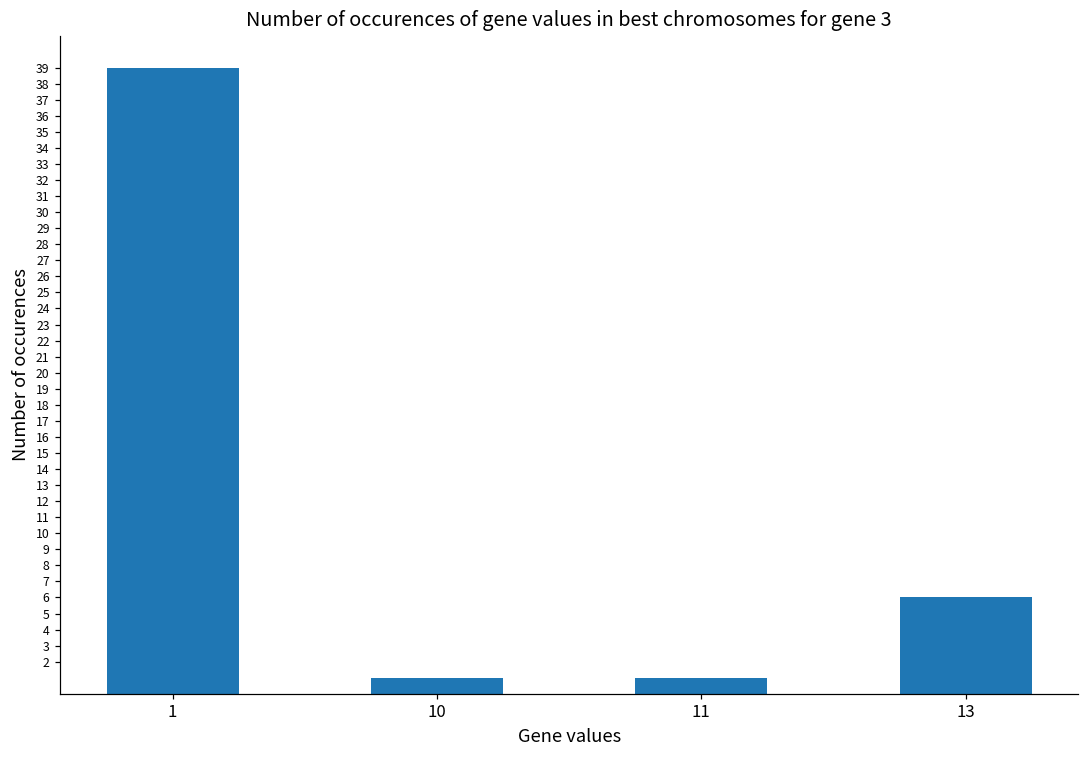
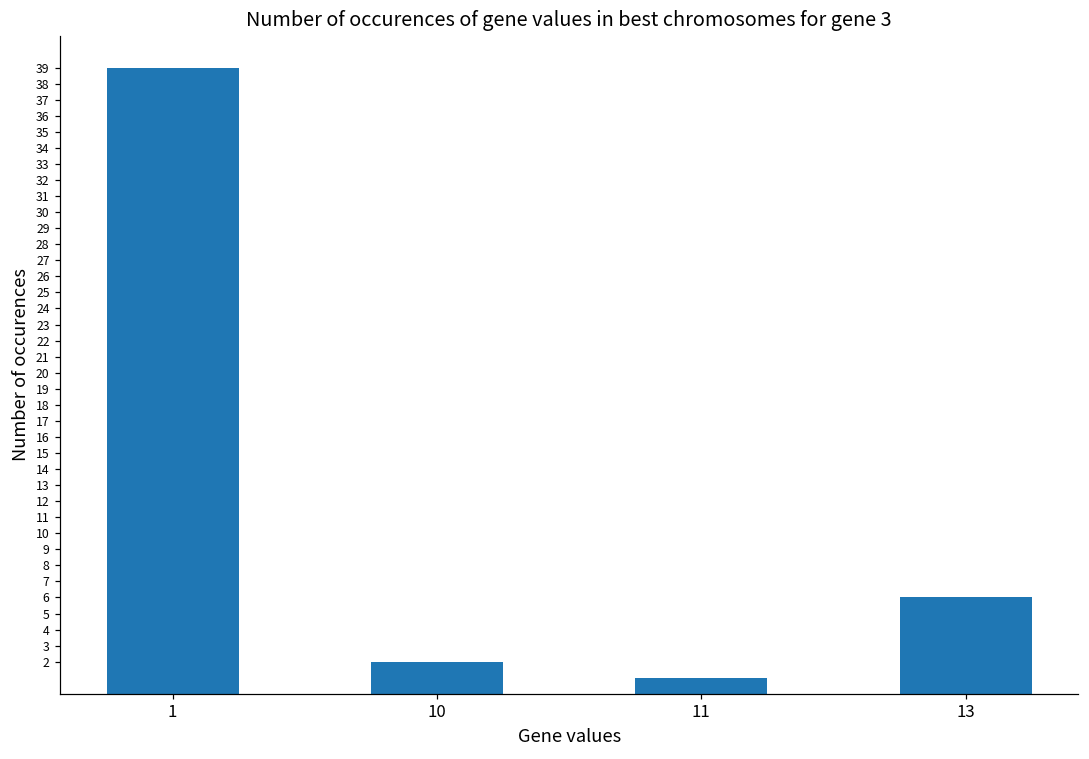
  {
    "1": 39,
-   "10": 1,
+   "10": 2,
    "11": 1,
    "13": 6
  }
